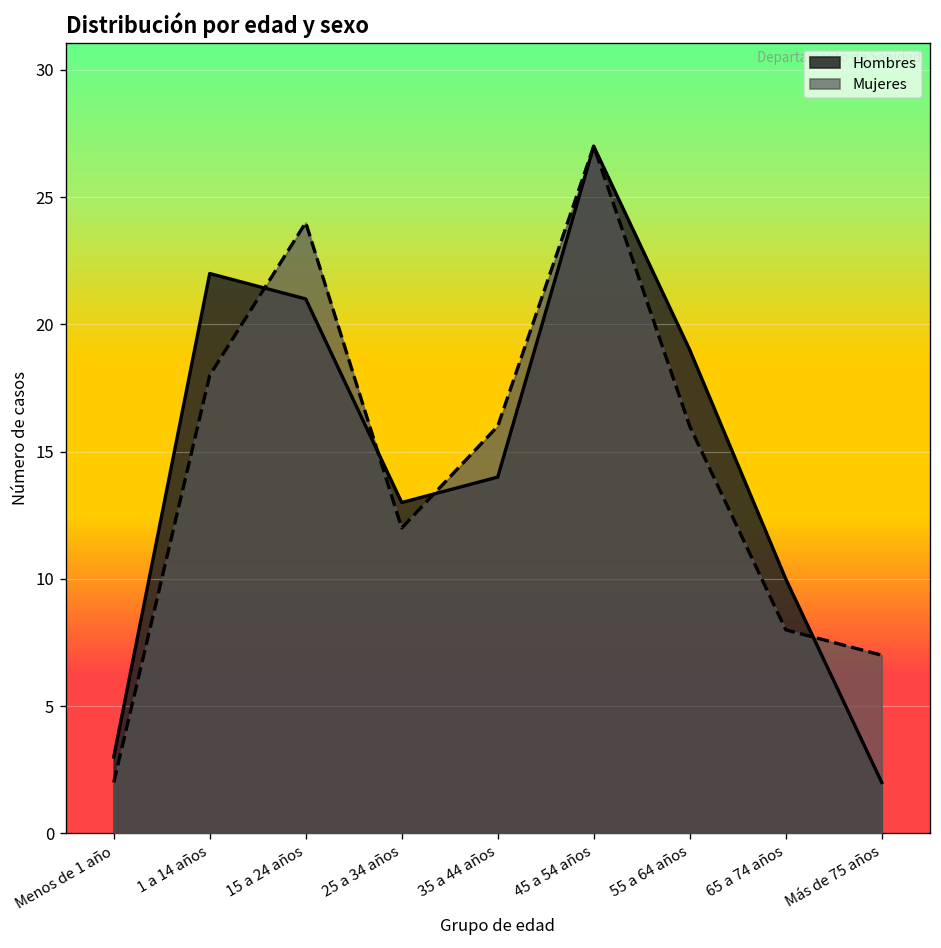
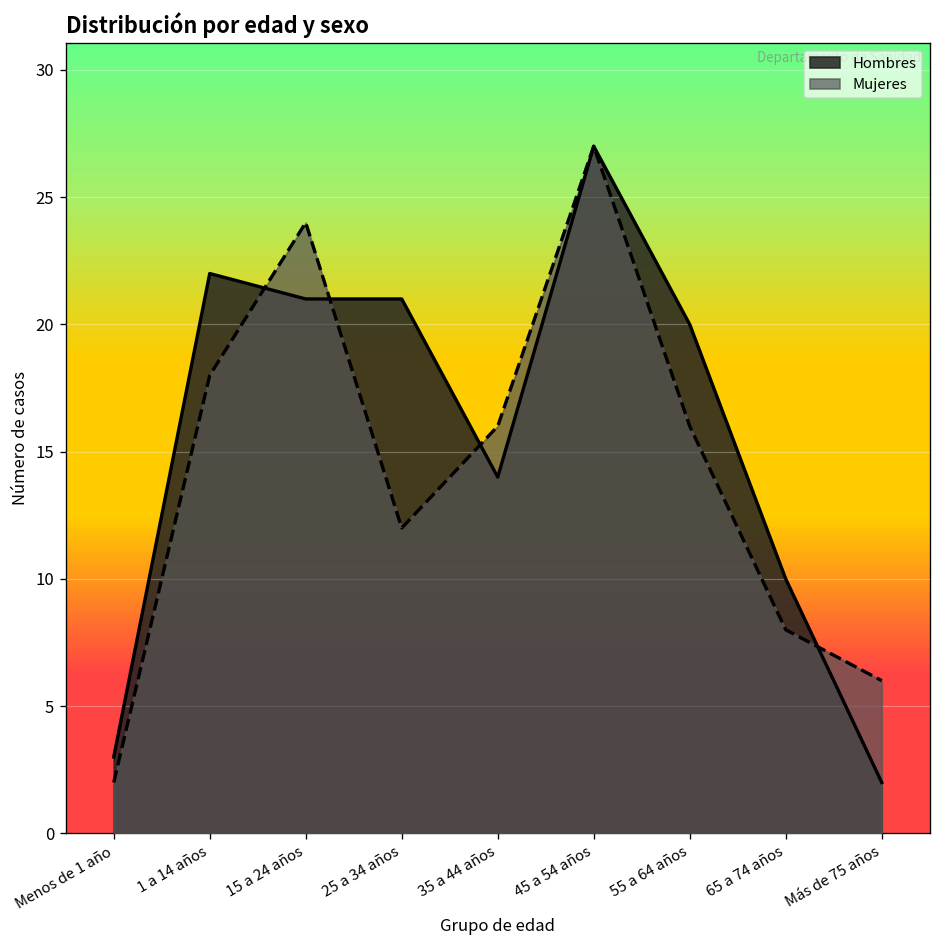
  {
    "Hombres": {
      "Menos de 1 año": 3,
      "1 a 14 años": 22,
      "15 a 24 años": 21,
-     "25 a 34 años": 13,
+     "25 a 34 años": 21,
      "35 a 44 años": 14,
-     "55 a 64 años": 19,
+     "55 a 64 años": 20,
      "65 a 74 años": 10,
      "Más de 75 años": 2
    },
    "Mujeres": {
      "Menos de 1 año": 2,
      "1 a 14 años": 18,
      "15 a 24 años": 24,
      "25 a 34 años": 12,
      "35 a 44 años": 16,
      "55 a 64 años": 16,
      "65 a 74 años": 8,
-     "Más de 75 años": 7
+     "Más de 75 años": 6
    }
  }
